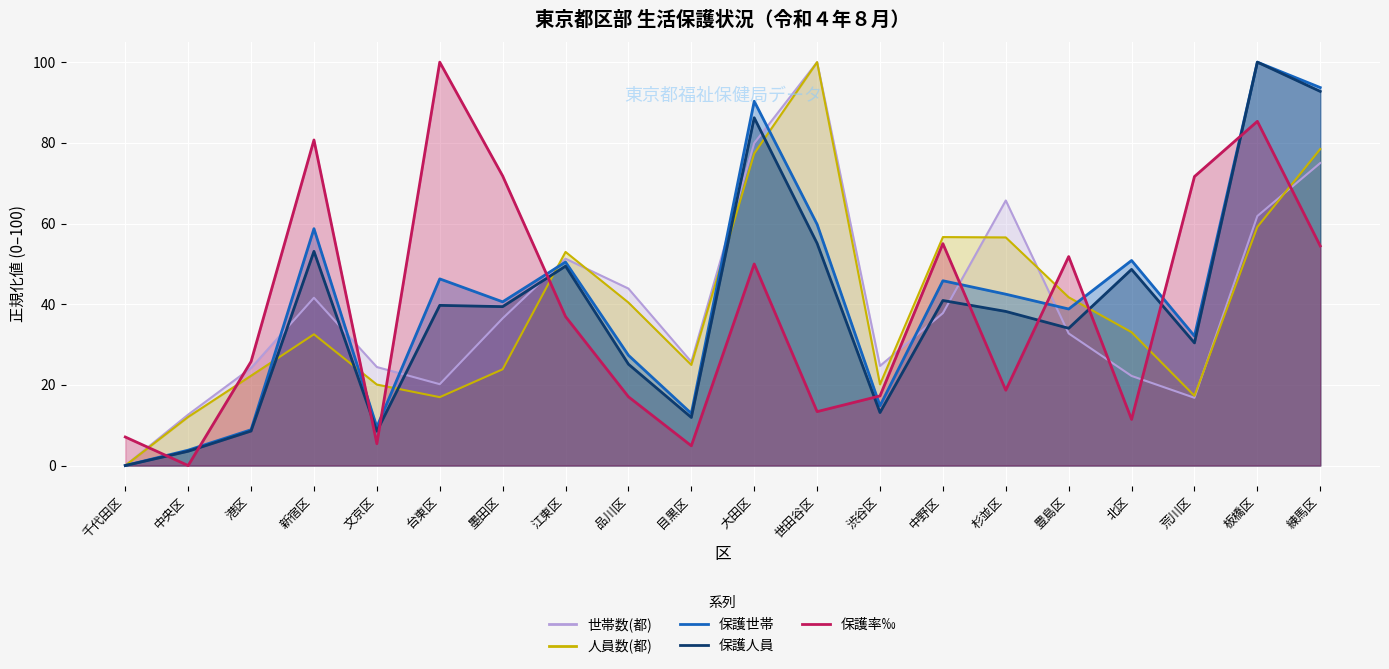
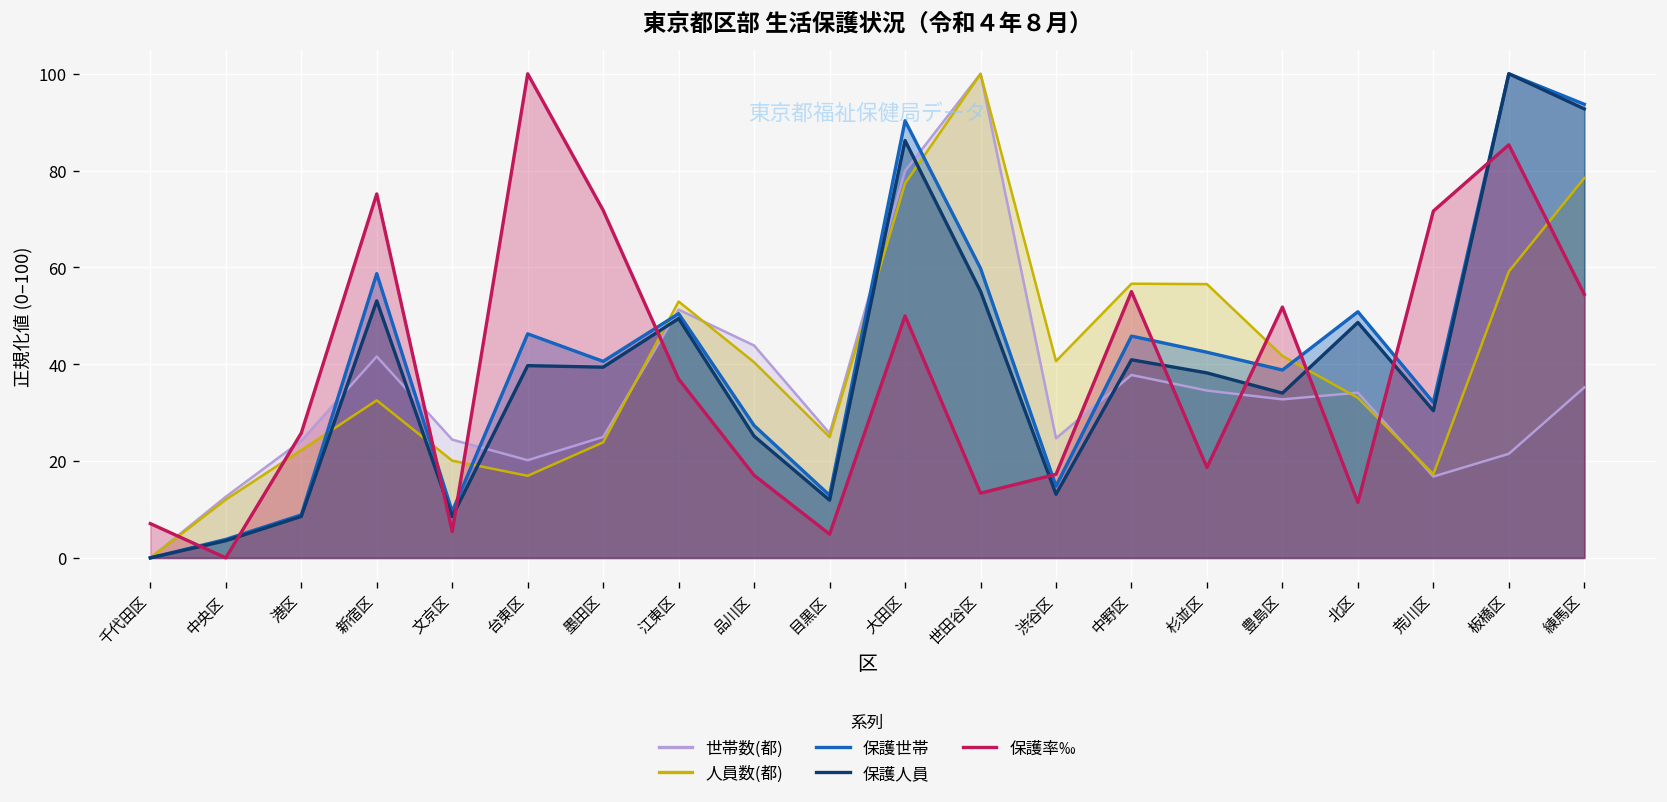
  {
    "世帯数(都)": {
      "港区": 24,
      "新宿区": 42,
      "文京区": 24,
      "台東区": 20,
-     "墨田区": 36,
+     "墨田区": 25,
      "江東区": 51,
      "品川区": 44,
      "目黒区": 26,
      "大田区": 80,
      "渋谷区": 25,
      "中野区": 38,
-     "杉並区": 66,
+     "杉並区": 35,
      "豊島区": 33,
-     "北区": 22,
-     "板橋区": 62,
-     "練馬区": 75
+     "北区": 34,
+     "板橋区": 21,
+     "練馬区": 35
    },
    "人員数(都)": {
      "港区": 22,
      "新宿区": 33,
      "文京区": 20,
      "台東区": 17,
      "墨田区": 24,
      "江東区": 53,
      "品川区": 40,
      "目黒区": 25,
      "大田区": 77,
-     "渋谷区": 20,
+     "渋谷区": 41,
      "中野区": 57,
      "杉並区": 57,
      "豊島区": 42,
      "北区": 33,
      "板橋区": 59,
      "練馬区": 78
    },
    "保護率‰": {
      "千代田区": 7,
      "中央区": 0,
      "港区": 26,
-     "新宿区": 81,
+     "新宿区": 75,
      "文京区": 5,
      "台東区": 100,
      "墨田区": 72,
      "江東区": 37,
      "品川区": 17,
      "目黒区": 5,
      "大田区": 50,
      "世田谷区": 13,
      "渋谷区": 17,
      "中野区": 55,
      "杉並区": 19,
      "豊島区": 52,
      "北区": 11,
      "荒川区": 72,
      "板橋区": 85,
      "練馬区": 54
    }
  }
